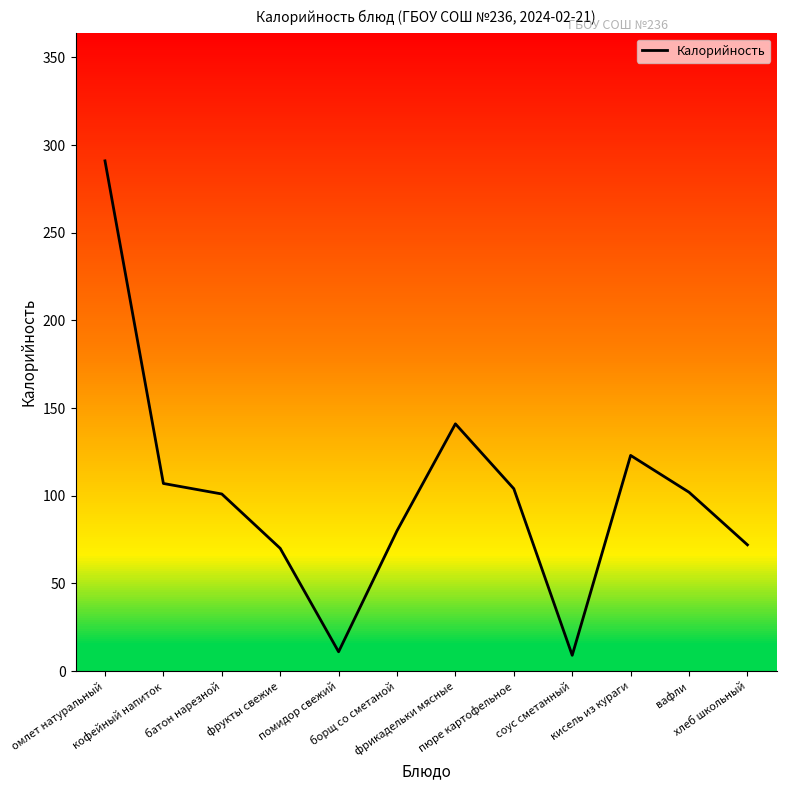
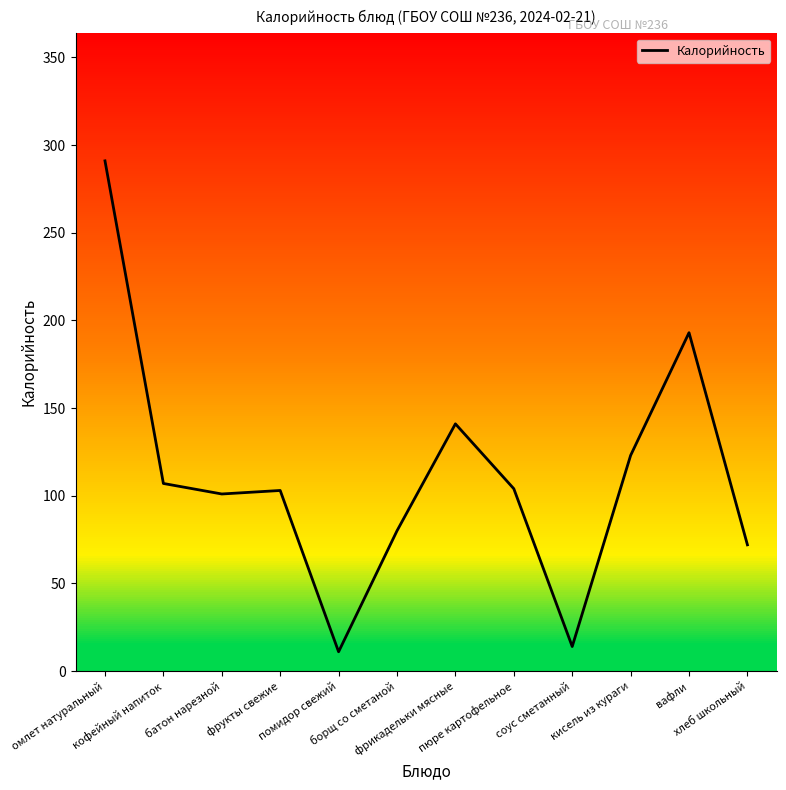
  {
    "Калорийность": {
      "омлет натуральный": 291,
      "кофейный напиток": 107,
      "батон нарезной": 101,
-     "фрукты свежие": 70,
+     "фрукты свежие": 103,
      "помидор свежий": 11,
      "борщ со сметаной": 80,
      "фрикадельки мясные": 141,
      "пюре картофельное": 104,
-     "соус сметанный": 9,
+     "соус сметанный": 14,
      "кисель из кураги": 123,
-     "вафли": 102,
+     "вафли": 193,
      "хлеб школьный": 72
    }
  }
